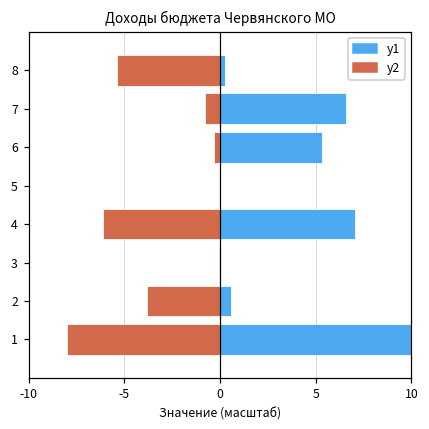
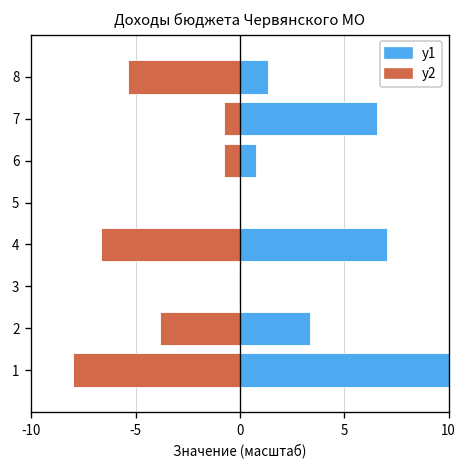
  {
    "y2": {
      "8": -5.4,
      "7": -0.8,
-     "6": -0.3,
+     "6": -0.8,
      "5": 0.0,
-     "4": -6.1,
+     "4": -6.6,
      "2": -3.8,
      "1": -8.0
    },
    "y1": {
-     "8": 0.3,
+     "8": 1.3,
      "7": 6.6,
-     "6": 5.3,
+     "6": 0.8,
      "5": 0.0,
      "4": 7.0,
-     "2": 0.6,
+     "2": 3.4,
      "1": 10.0
    }
  }
